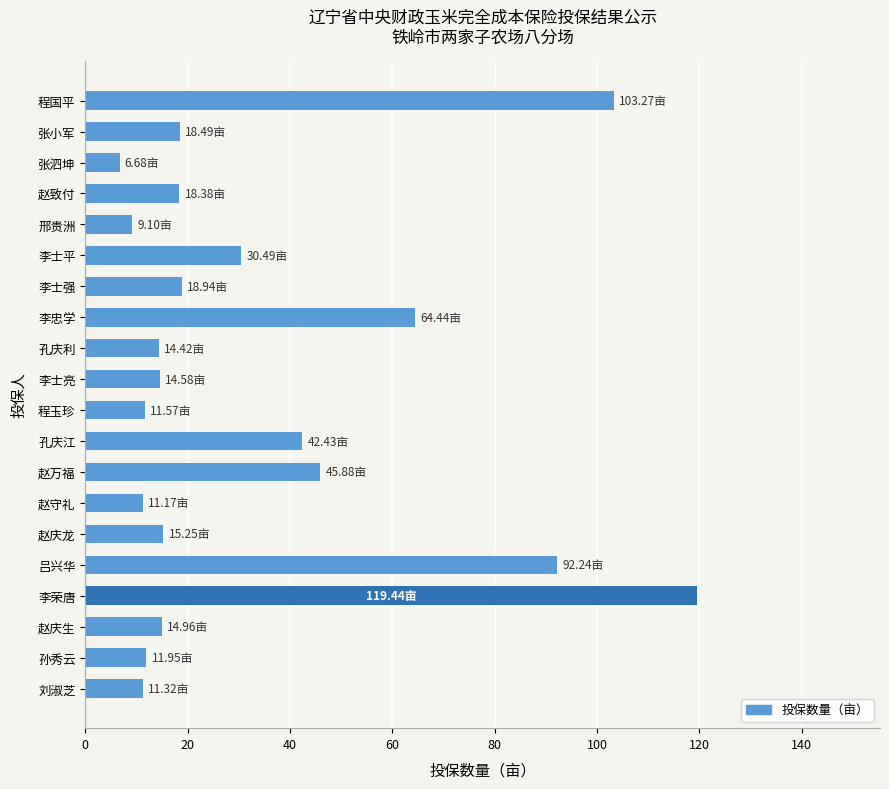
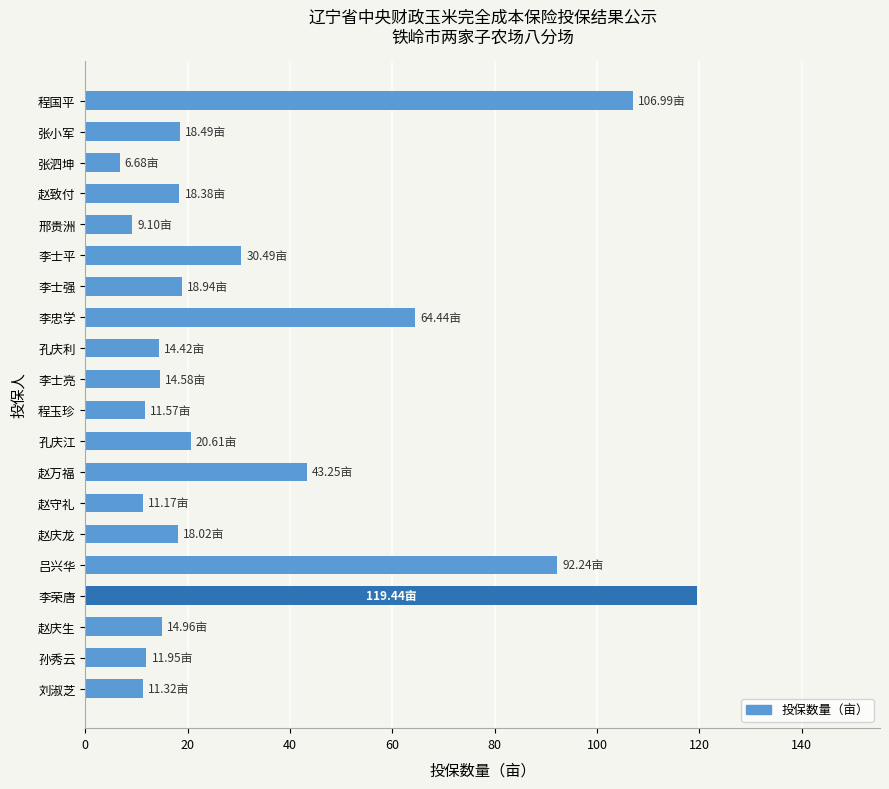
  {
-   "程国平": "103.27亩",
+   "程国平": "106.99亩",
    "张小军": "18.49亩",
    "张泗坤": "6.68亩",
    "赵致付": "18.38亩",
    "邢贵洲": "9.10亩",
    "李士平": "30.49亩",
    "李士强": "18.94亩",
    "李忠学": "64.44亩",
    "孔庆利": "14.42亩",
    "李士亮": "14.58亩",
    "程玉珍": "11.57亩",
-   "孔庆江": "42.43亩",
-   "赵万福": "45.88亩",
+   "孔庆江": "20.61亩",
+   "赵万福": "43.25亩",
    "赵守礼": "11.17亩",
-   "赵庆龙": "15.25亩",
+   "赵庆龙": "18.02亩",
    "吕兴华": "92.24亩",
    "李荣唐": "119.44亩",
    "赵庆生": "14.96亩",
    "孙秀云": "11.95亩",
    "刘淑芝": "11.32亩"
  }
